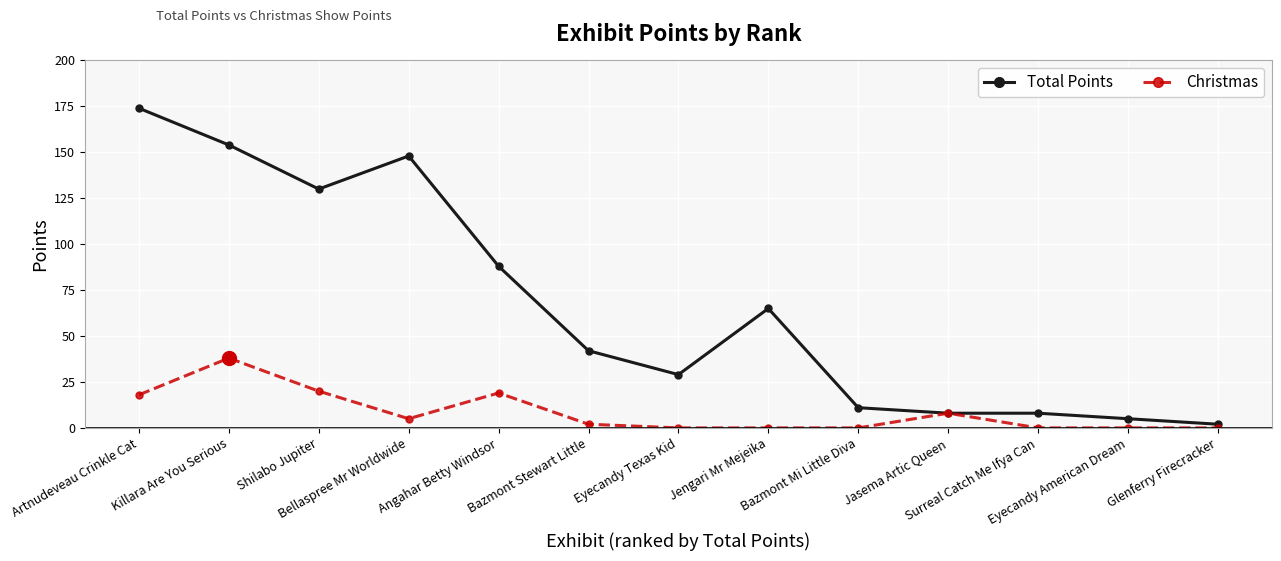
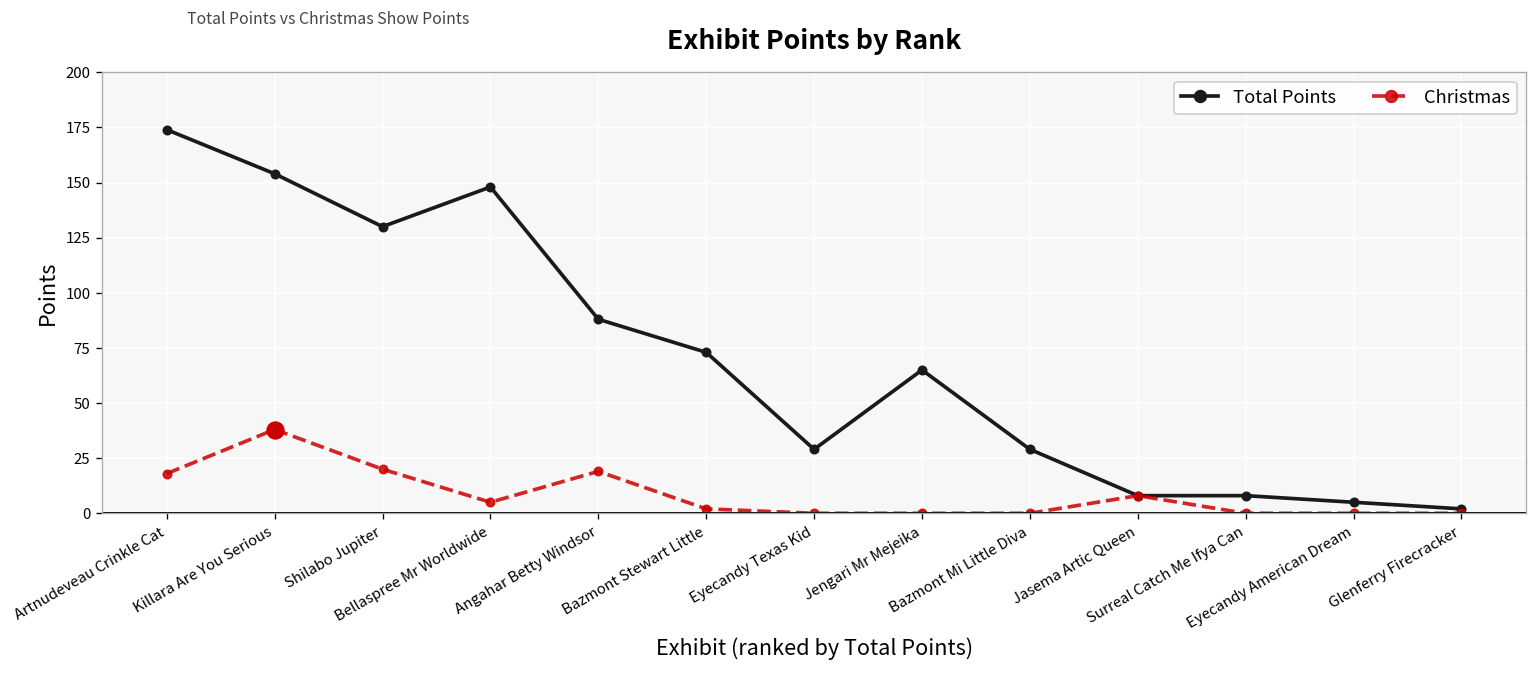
  {
    "Total Points": {
      "Artnudeveau Crinkle Cat": 174,
      "Killara Are You Serious": 154,
      "Shilabo Jupiter": 130,
      "Bellaspree Mr Worldwide": 148,
      "Angahar Betty Windsor": 88,
-     "Bazmont Stewart Little": 42,
+     "Bazmont Stewart Little": 73,
      "Eyecandy Texas Kid": 29,
      "Jengari Mr Mejeika": 65,
-     "Bazmont Mi Little Diva": 11,
+     "Bazmont Mi Little Diva": 29,
      "Surreal Catch Me Ifya Can": 8,
      "Eyecandy American Dream": 5,
      "Glenferry Firecracker": 2
    }
  }
